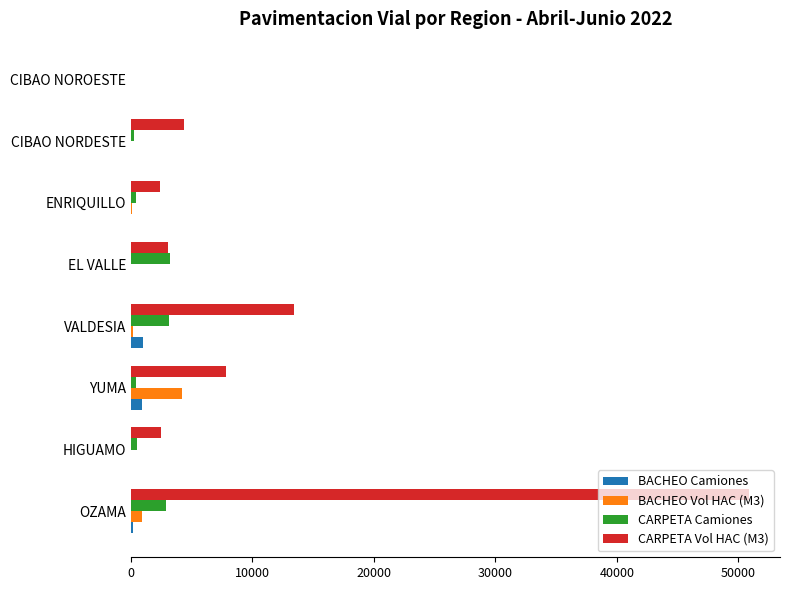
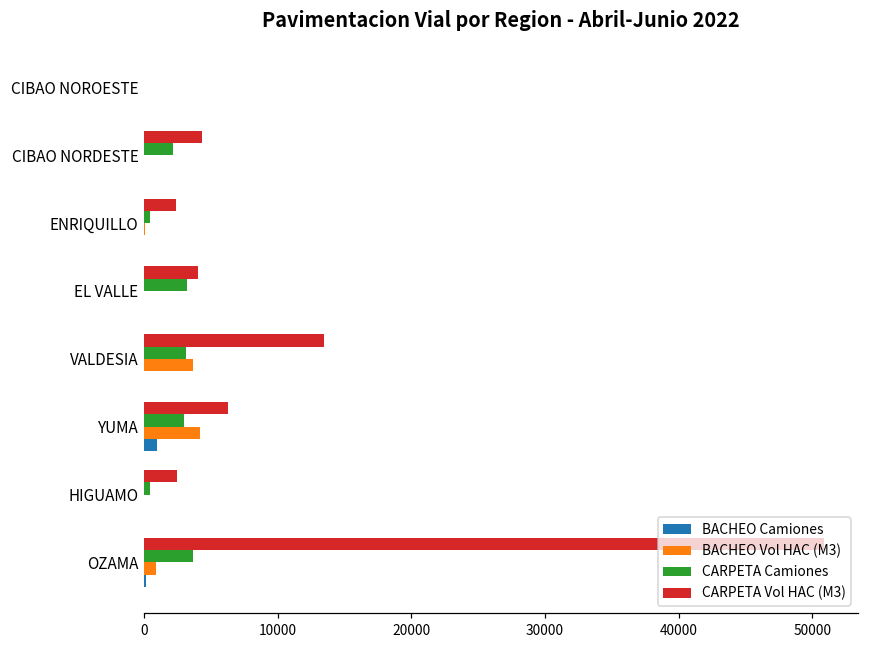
  {
    "BACHEO Camiones": {
      "CIBAO NOROESTE": 0,
      "EL VALLE": 0,
-     "VALDESIA": 1000,
+     "VALDESIA": 0,
      "YUMA": 1000,
      "HIGUAMO": 0
    },
    "BACHEO Vol HAC (M3)": {
      "CIBAO NOROESTE": 0,
      "EL VALLE": 0,
-     "VALDESIA": 200,
+     "VALDESIA": 3700,
      "YUMA": 4200,
      "HIGUAMO": 0,
      "OZAMA": 900
    },
    "CARPETA Camiones": {
      "CIBAO NOROESTE": 0,
-     "CIBAO NORDESTE": 300,
+     "CIBAO NORDESTE": 2200,
      "ENRIQUILLO": 400,
      "EL VALLE": 3300,
      "VALDESIA": 3100,
-     "YUMA": 400,
+     "YUMA": 3000,
      "HIGUAMO": 500,
-     "OZAMA": 2900
+     "OZAMA": 3700
    },
    "CARPETA Vol HAC (M3)": {
      "CIBAO NOROESTE": 0,
      "CIBAO NORDESTE": 4400,
      "ENRIQUILLO": 2400,
-     "EL VALLE": 3000,
+     "EL VALLE": 4000,
      "VALDESIA": 13500,
-     "YUMA": 7800,
+     "YUMA": 6300,
      "HIGUAMO": 2500
    }
  }
